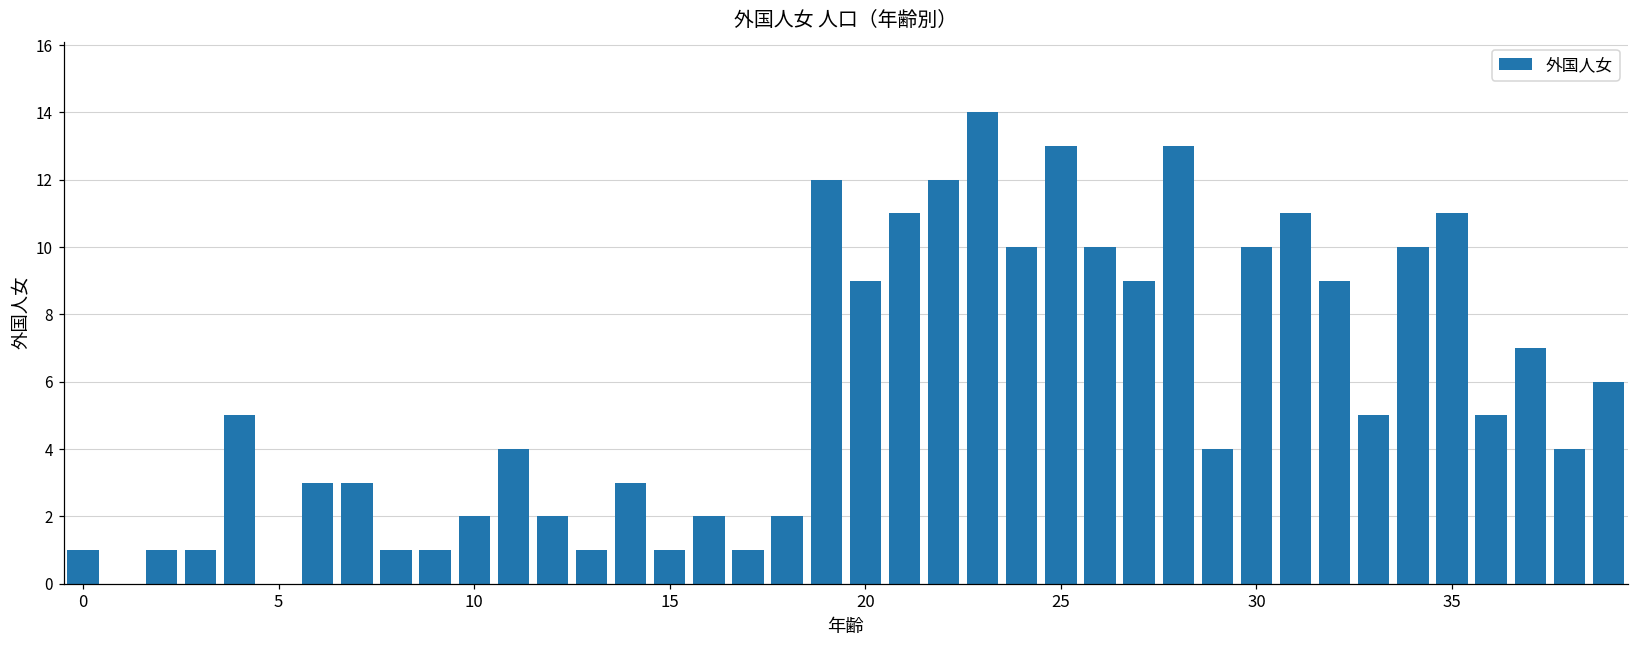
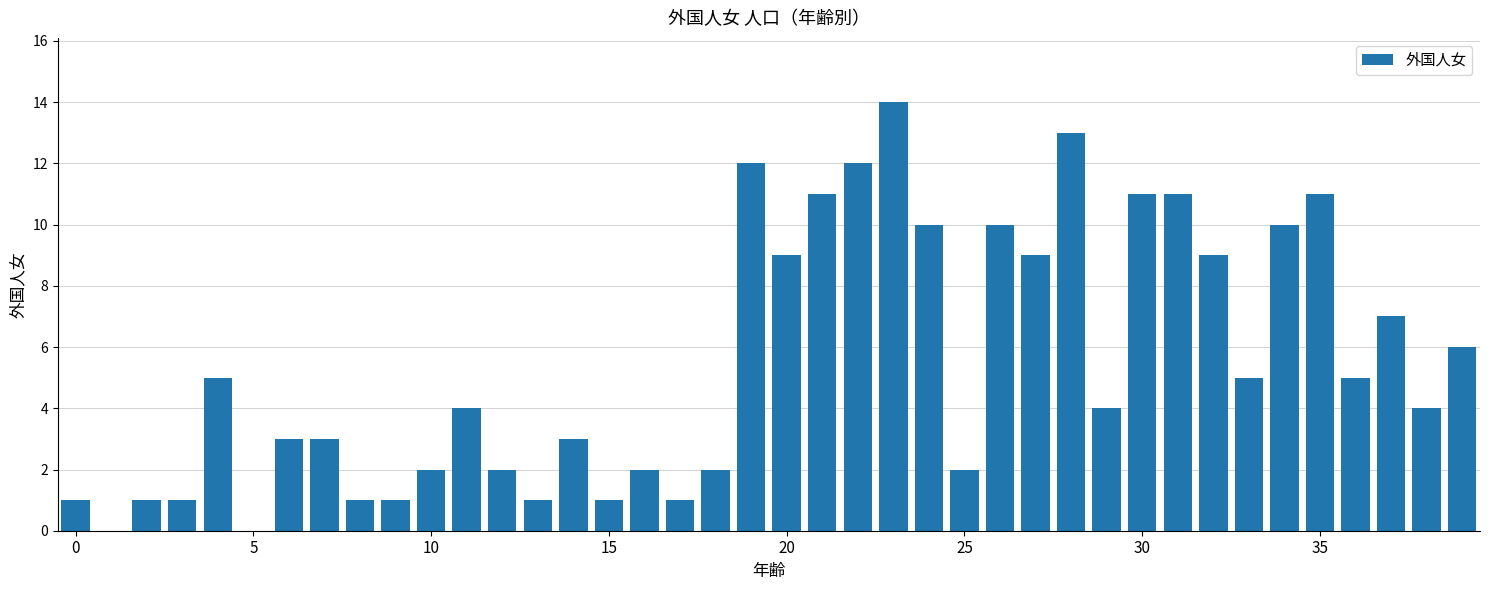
  {
    "0": 1,
    "5": 0,
    "10": 2,
    "15": 1,
    "20": 9,
-   "25": 13,
-   "30": 10,
+   "25": 2,
+   "30": 11,
    "35": 11
  }
